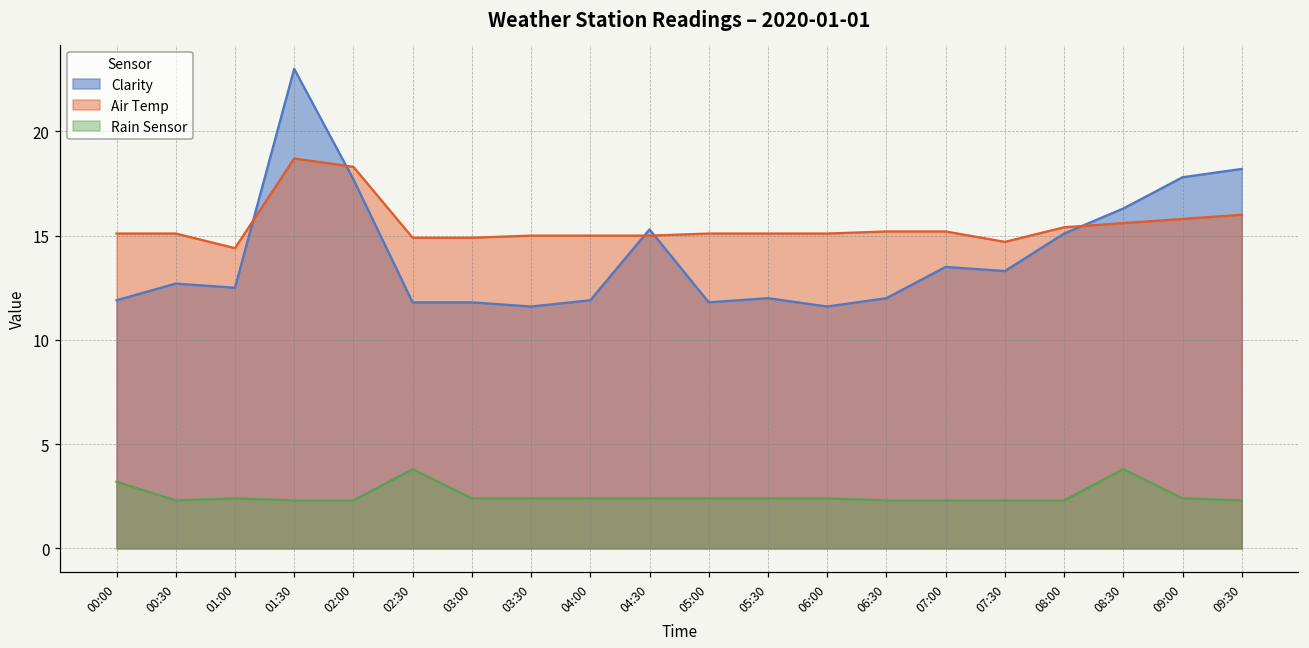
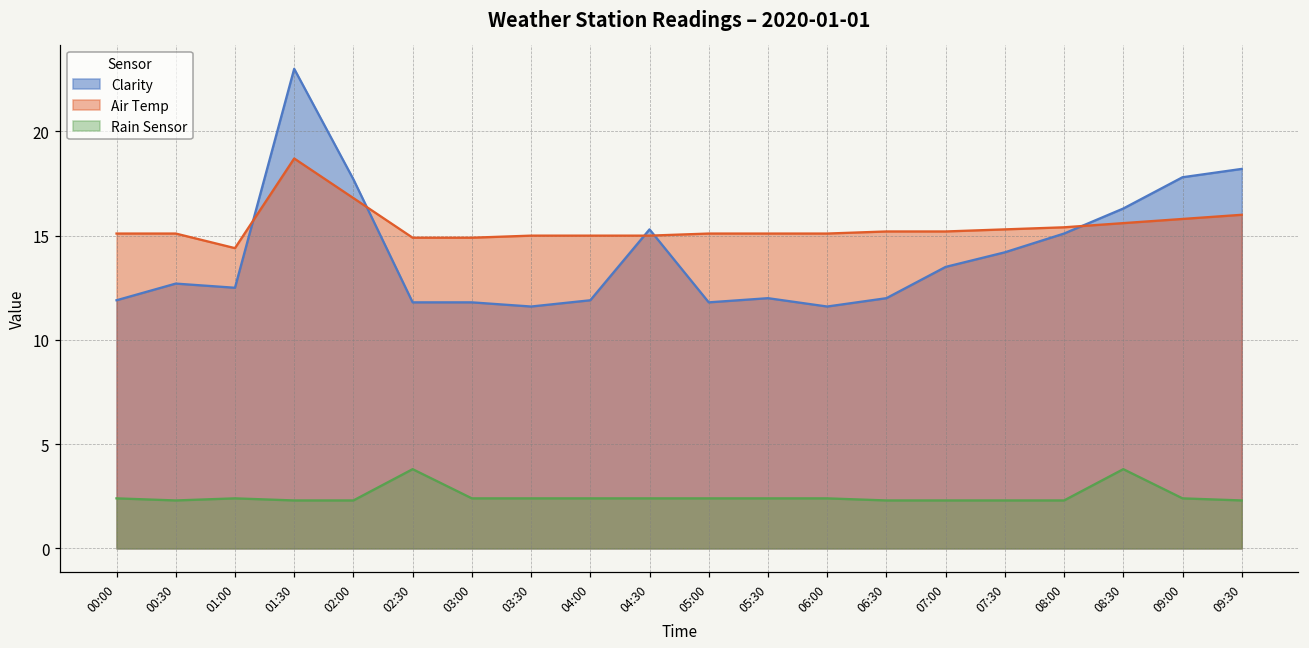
  {
    "Clarity": {
      "00:00": 11.9,
      "00:30": 12.7,
      "01:00": 12.5,
      "01:30": 23.0,
      "02:00": 17.7,
      "02:30": 11.8,
      "03:00": 11.8,
      "03:30": 11.6,
      "04:00": 11.9,
      "04:30": 15.3,
      "05:00": 11.8,
      "05:30": 12.0,
      "06:00": 11.6,
      "06:30": 12.0,
      "07:00": 13.5,
-     "07:30": 13.3,
+     "07:30": 14.2,
      "08:00": 15.1,
      "08:30": 16.3,
      "09:00": 17.8,
      "09:30": 18.2
    },
    "Air Temp": {
      "00:00": 15.1,
      "00:30": 15.1,
      "01:00": 14.4,
      "01:30": 18.7,
-     "02:00": 18.3,
+     "02:00": 16.8,
      "02:30": 14.9,
      "03:00": 14.9,
      "03:30": 15.0,
      "04:00": 15.0,
      "04:30": 15.0,
      "05:00": 15.1,
      "05:30": 15.1,
      "06:00": 15.1,
      "06:30": 15.2,
      "07:00": 15.2,
-     "07:30": 14.7,
+     "07:30": 15.3,
      "08:00": 15.4,
      "08:30": 15.6,
      "09:00": 15.8,
      "09:30": 16.0
    },
    "Rain Sensor": {
-     "00:00": 3.2,
+     "00:00": 2.4,
      "00:30": 2.3,
      "01:00": 2.4,
      "01:30": 2.3,
      "02:00": 2.3,
      "02:30": 3.8,
      "03:00": 2.4,
      "03:30": 2.4,
      "04:00": 2.4,
      "04:30": 2.4,
      "05:00": 2.4,
      "05:30": 2.4,
      "06:00": 2.4,
      "06:30": 2.3,
      "07:00": 2.3,
      "07:30": 2.3,
      "08:00": 2.3,
      "08:30": 3.8,
      "09:00": 2.4,
      "09:30": 2.3
    }
  }
